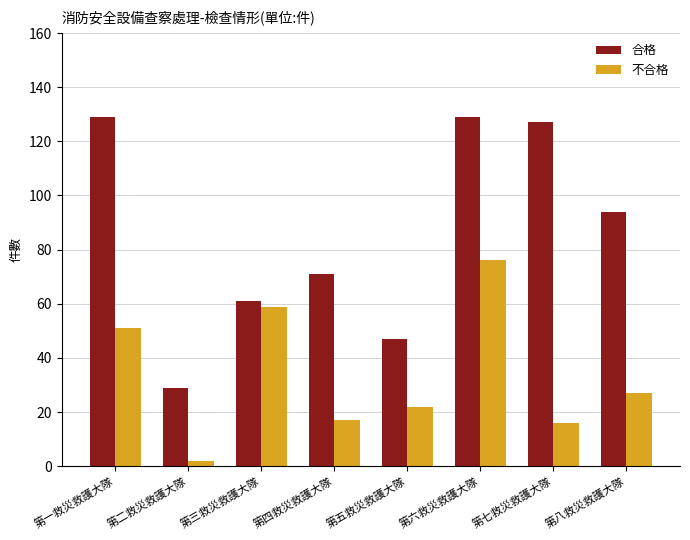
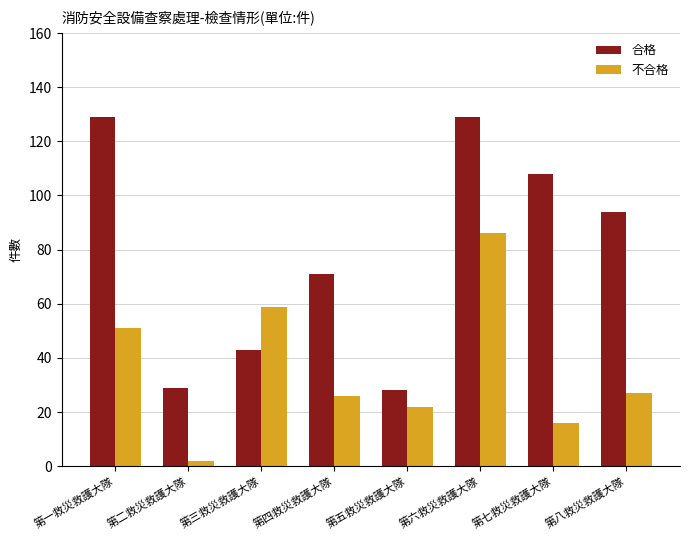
  {
    "合格": {
      "第一救災救護大隊": 129,
      "第二救災救護大隊": 29,
-     "第三救災救護大隊": 61,
+     "第三救災救護大隊": 43,
      "第四救災救護大隊": 71,
-     "第五救災救護大隊": 47,
+     "第五救災救護大隊": 28,
      "第六救災救護大隊": 129,
-     "第七救災救護大隊": 127,
+     "第七救災救護大隊": 108,
      "第八救災救護大隊": 94
    },
    "不合格": {
      "第一救災救護大隊": 51,
      "第二救災救護大隊": 2,
      "第三救災救護大隊": 59,
-     "第四救災救護大隊": 17,
+     "第四救災救護大隊": 26,
      "第五救災救護大隊": 22,
-     "第六救災救護大隊": 76,
+     "第六救災救護大隊": 86,
      "第七救災救護大隊": 16,
      "第八救災救護大隊": 27
    }
  }
